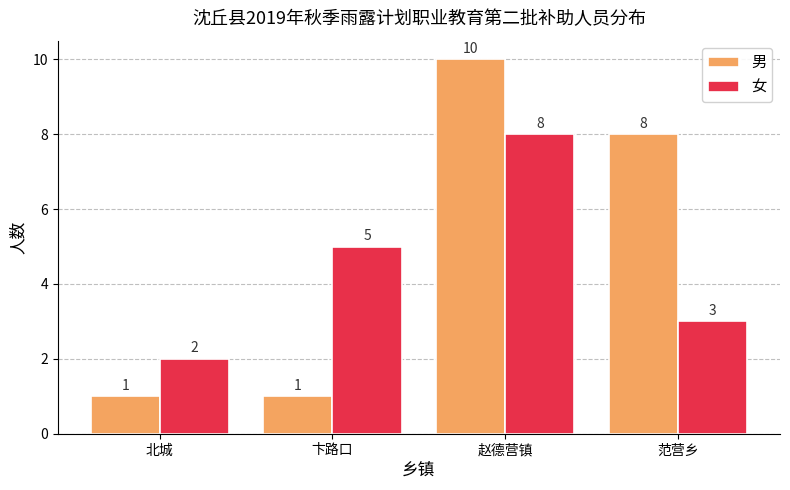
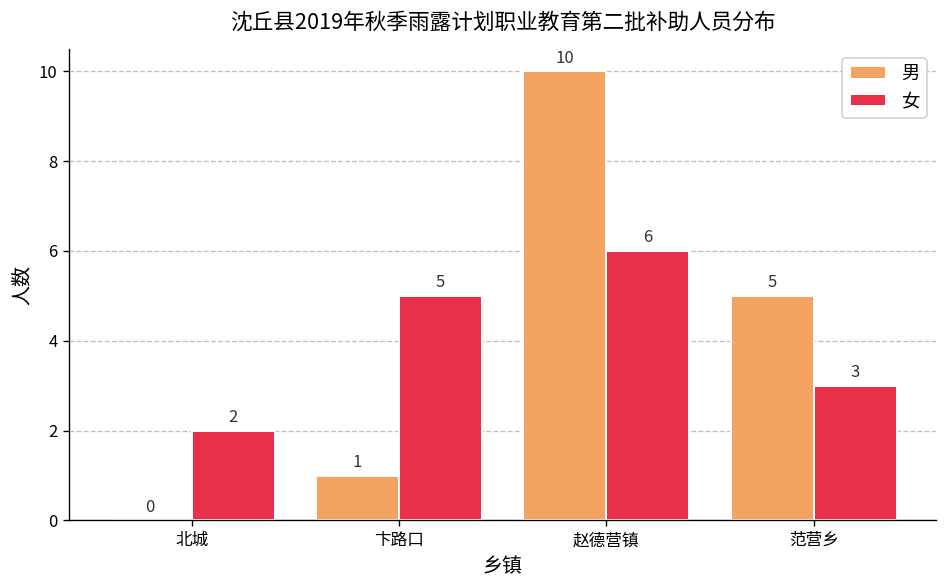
  {
    "男": {
-     "北城": 1,
+     "北城": 0,
      "卞路口": 1,
      "赵德营镇": 10,
-     "范营乡": 8
+     "范营乡": 5
    },
    "女": {
      "北城": 2,
      "卞路口": 5,
-     "赵德营镇": 8,
+     "赵德营镇": 6,
      "范营乡": 3
    }
  }
